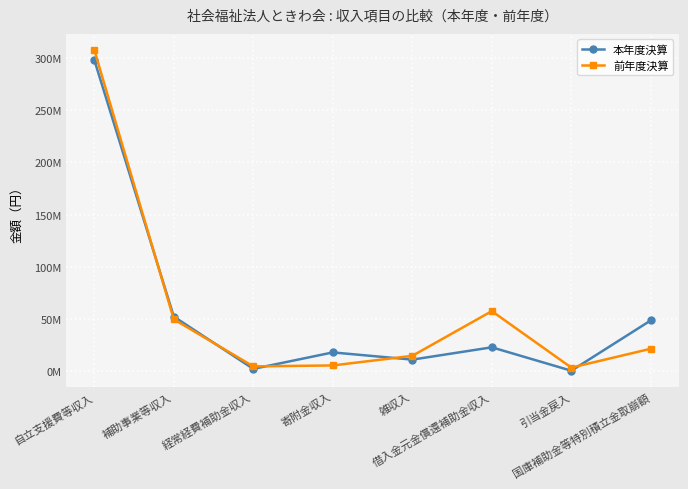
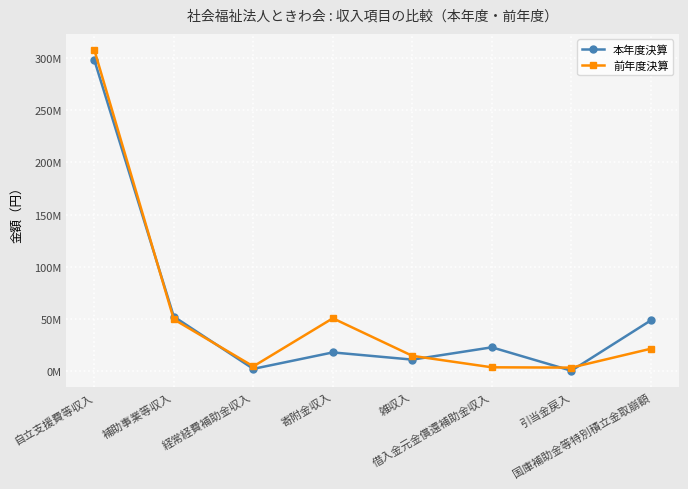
  {
    "本年度決算": {
      "自立支援費等収入": 298000000,
      "補助事業等収入": 52000000,
      "寄附金収入": 18000000,
      "雑収入": 11000000,
      "借入金元金償還補助金収入": 23000000,
      "引当金戻入": 0,
      "国庫補助金等特別積立金取崩額": 48000000
    },
    "前年度決算": {
      "自立支援費等収入": 308000000,
      "補助事業等収入": 49000000,
-     "寄附金収入": 5000000,
+     "寄附金収入": 50000000,
      "雑収入": 14000000,
-     "借入金元金償還補助金収入": 57000000,
+     "借入金元金償還補助金収入": 3000000,
      "引当金戻入": 3000000,
      "国庫補助金等特別積立金取崩額": 21000000
    }
  }
